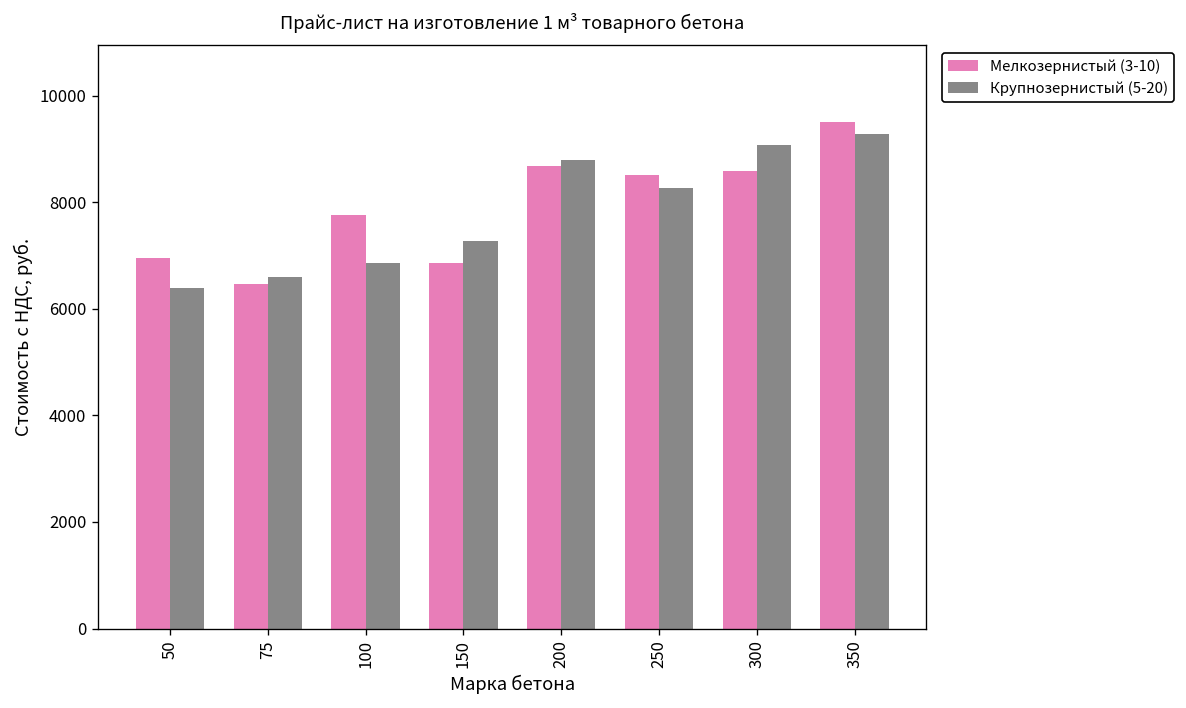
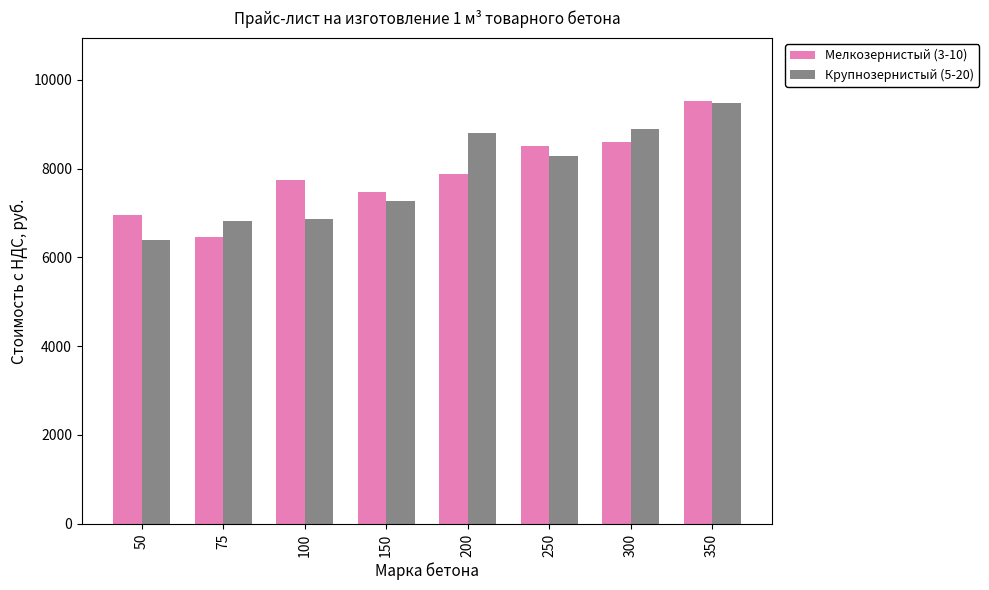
  {
    "Мелкозернистый (3-10)": {
      "50": 7000,
      "75": 6500,
      "100": 7800,
-     "150": 6900,
-     "200": 8700,
+     "150": 7500,
+     "200": 7900,
      "250": 8500,
      "300": 8600,
      "350": 9500
    },
    "Крупнозернистый (5-20)": {
      "50": 6400,
-     "75": 6600,
+     "75": 6800,
      "100": 6900,
      "150": 7300,
      "200": 8800,
      "250": 8300,
-     "300": 9100,
-     "350": 9300
+     "300": 8900,
+     "350": 9500
    }
  }
